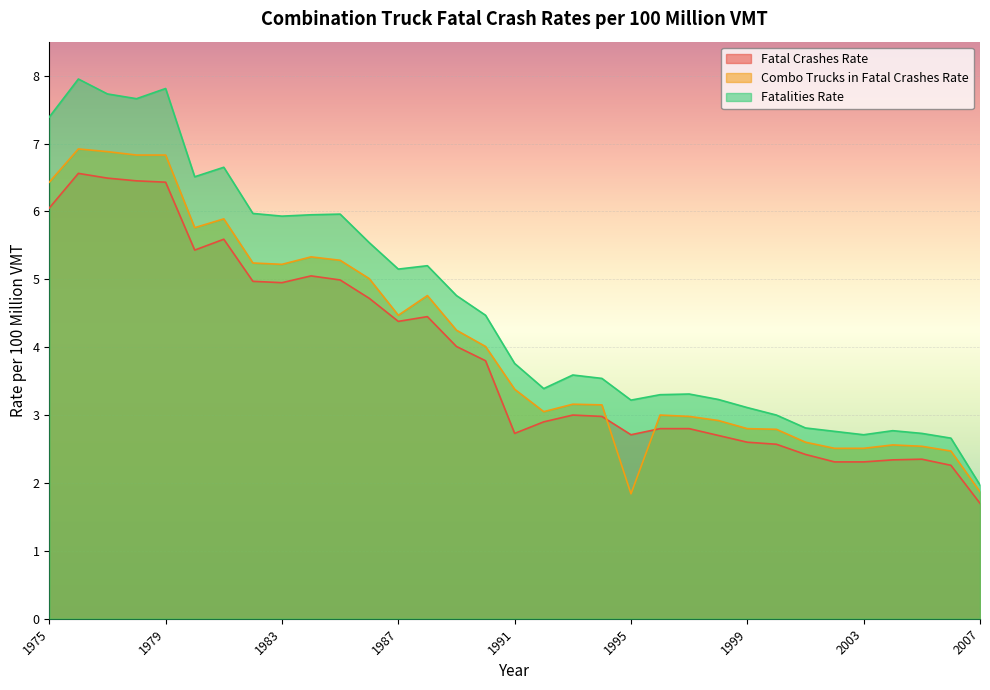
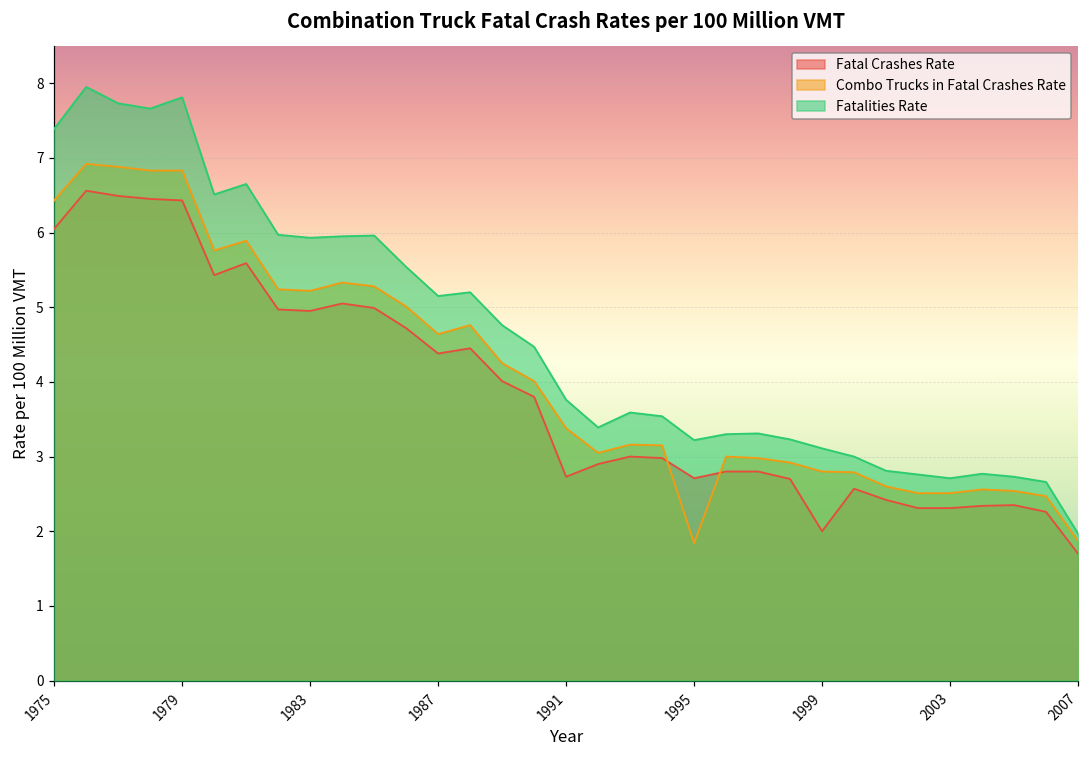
  {
    "Fatal Crashes Rate": {
      "1975": 6.1,
      "1979": 6.4,
      "1983": 5.0,
      "1987": 4.4,
      "1991": 2.7,
      "1995": 2.7,
-     "1999": 2.6,
+     "1999": 2.0,
      "2003": 2.3,
      "2007": 1.7
    },
    "Combo Trucks in Fatal Crashes Rate": {
      "1975": 6.4,
      "1979": 6.8,
      "1983": 5.2,
-     "1987": 4.5,
+     "1987": 4.6,
      "1991": 3.4,
      "1995": 1.8,
      "1999": 2.8,
      "2003": 2.5,
      "2007": 1.9
    },
    "Fatalities Rate": {
      "1975": 7.4,
      "1979": 7.8,
      "1983": 5.9,
      "1987": 5.2,
      "1991": 3.8,
      "1995": 3.2,
      "1999": 3.1,
      "2003": 2.7,
      "2007": 2.0
    }
  }
